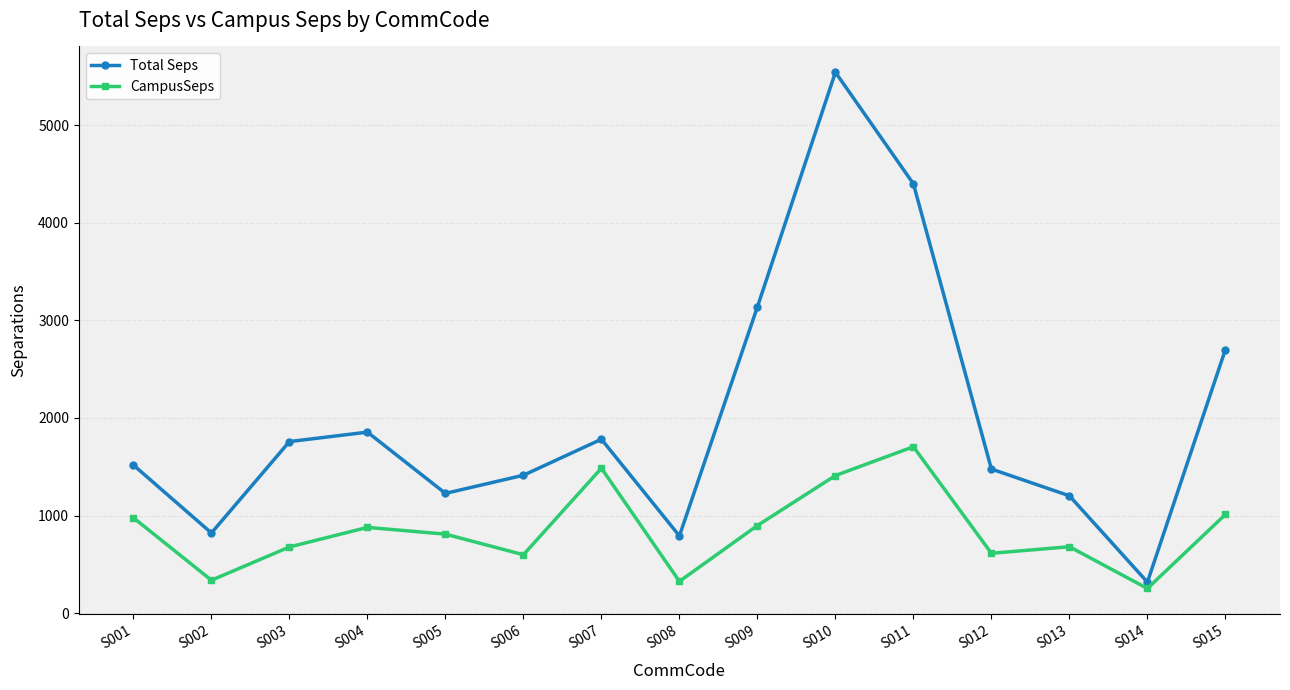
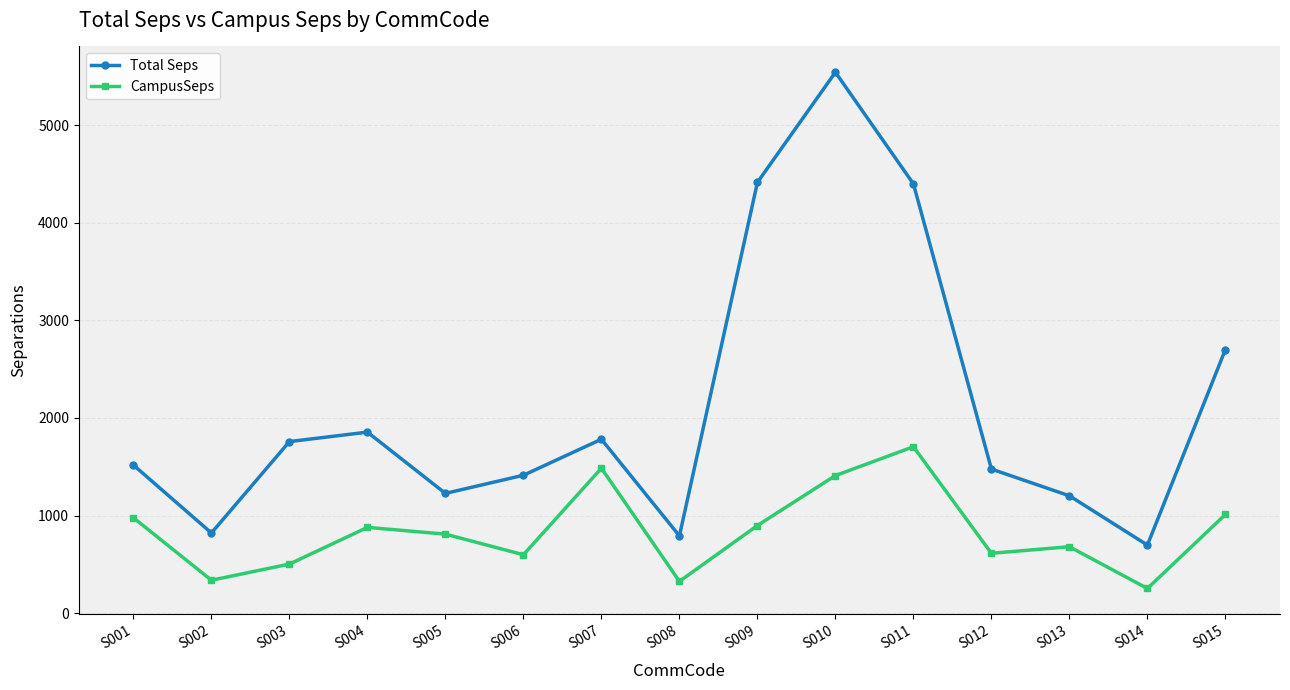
  {
    "Total Seps": {
      "S001": 1500,
      "S002": 800,
      "S003": 1800,
      "S004": 1900,
      "S005": 1200,
      "S006": 1400,
      "S007": 1800,
      "S008": 800,
-     "S009": 3100,
+     "S009": 4400,
      "S010": 5500,
      "S011": 4400,
      "S012": 1500,
      "S013": 1200,
-     "S014": 300,
+     "S014": 700,
      "S015": 2700
    },
    "CampusSeps": {
      "S001": 1000,
      "S002": 300,
-     "S003": 700,
+     "S003": 500,
      "S004": 900,
      "S005": 800,
      "S006": 600,
      "S007": 1500,
      "S008": 300,
      "S009": 900,
      "S010": 1400,
      "S011": 1700,
      "S012": 600,
      "S013": 700,
      "S014": 300,
      "S015": 1000
    }
  }
